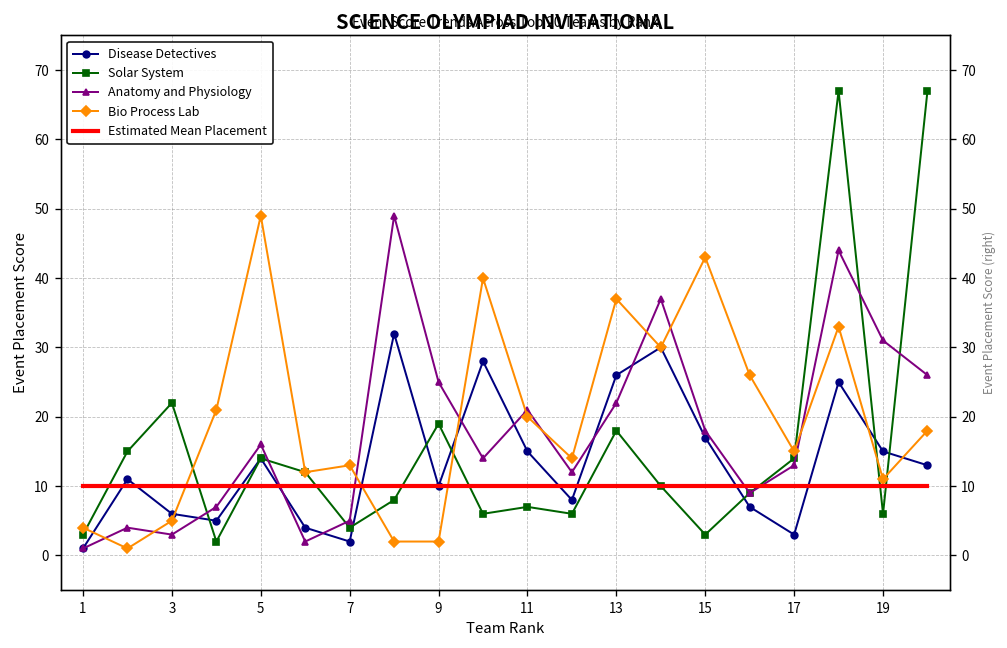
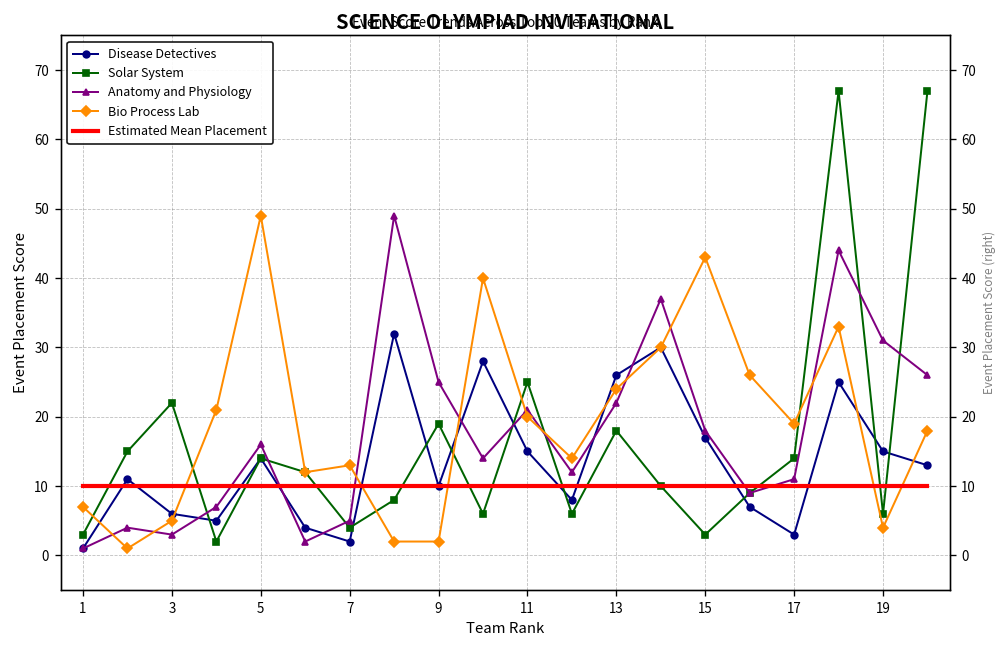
  {
    "Disease Detectives": {
      "3": 6,
      "7": 2,
      "11": 15,
      "13": 26,
      "15": 17,
      "17": 3,
      "19": 15
    },
    "Solar System": {
      "1": 3,
      "3": 22,
      "7": 4,
      "9": 19,
-     "11": 7,
+     "11": 25,
      "13": 18,
      "15": 3,
      "17": 14,
      "19": 6
    },
    "Anatomy and Physiology": {
      "3": 3,
      "5": 16,
      "7": 5,
      "9": 25,
      "11": 21,
      "13": 22,
      "15": 18,
-     "17": 13,
+     "17": 11,
      "19": 31
    },
    "Bio Process Lab": {
-     "1": 4,
+     "1": 7,
      "3": 5,
      "5": 49,
      "7": 13,
      "9": 2,
      "11": 20,
-     "13": 37,
+     "13": 24,
      "15": 43,
-     "17": 15,
-     "19": 11
+     "17": 19,
+     "19": 4
    },
    "Estimated Mean Placement": {
      "1": 10,
      "3": 10,
      "5": 10,
      "7": 10,
      "11": 10,
      "13": 10,
      "15": 10,
      "17": 10,
      "19": 10
    }
  }
